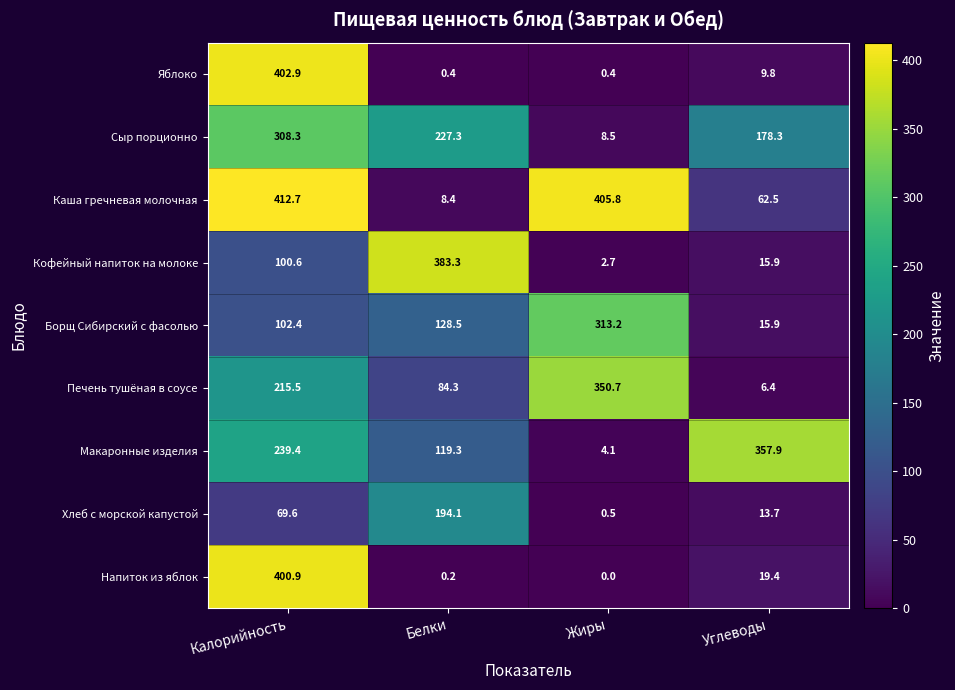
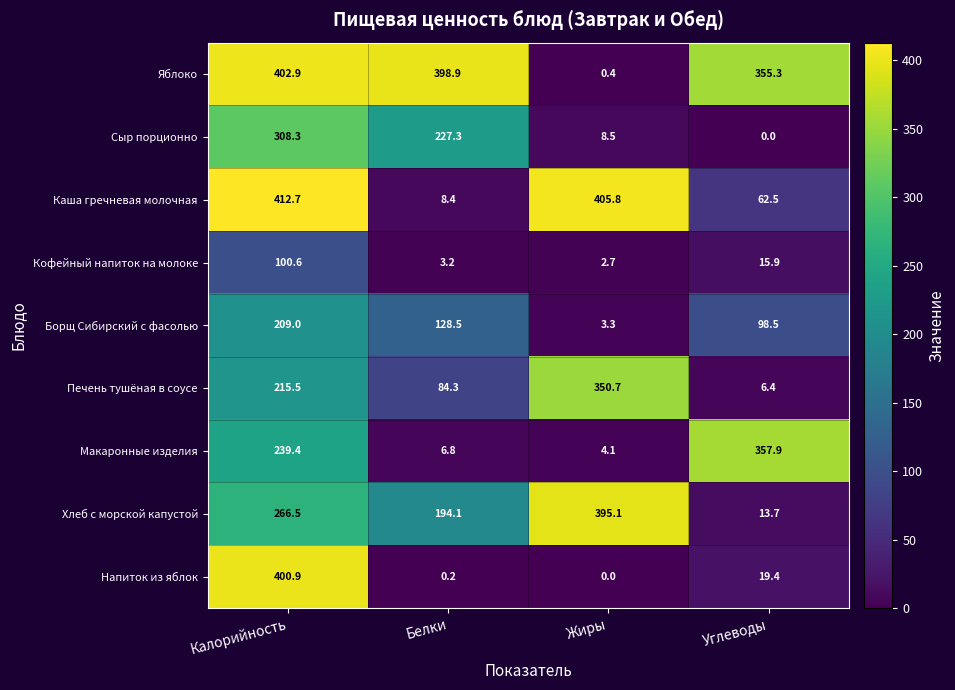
  {
    "Яблоко": {
      "Калорийность": 402.9,
-     "Белки": 0.4,
+     "Белки": 398.9,
      "Жиры": 0.4,
-     "Углеводы": 9.8
+     "Углеводы": 355.3
    },
    "Сыр порционно": {
      "Калорийность": 308.3,
      "Белки": 227.3,
      "Жиры": 8.5,
-     "Углеводы": 178.3
+     "Углеводы": 0.0
    },
    "Каша гречневая молочная": {
      "Калорийность": 412.7,
      "Белки": 8.4,
      "Жиры": 405.8,
      "Углеводы": 62.5
    },
    "Кофейный напиток на молоке": {
      "Калорийность": 100.6,
-     "Белки": 383.3,
+     "Белки": 3.2,
      "Жиры": 2.7,
      "Углеводы": 15.9
    },
    "Борщ Сибирский с фасолью": {
-     "Калорийность": 102.4,
+     "Калорийность": 209.0,
      "Белки": 128.5,
-     "Жиры": 313.2,
-     "Углеводы": 15.9
+     "Жиры": 3.3,
+     "Углеводы": 98.5
    },
    "Печень тушёная в соусе": {
      "Калорийность": 215.5,
      "Белки": 84.3,
      "Жиры": 350.7,
      "Углеводы": 6.4
    },
    "Макаронные изделия": {
      "Калорийность": 239.4,
-     "Белки": 119.3,
+     "Белки": 6.8,
      "Жиры": 4.1,
      "Углеводы": 357.9
    },
    "Хлеб с морской капустой": {
-     "Калорийность": 69.6,
+     "Калорийность": 266.5,
      "Белки": 194.1,
-     "Жиры": 0.5,
+     "Жиры": 395.1,
      "Углеводы": 13.7
    },
    "Напиток из яблок": {
      "Калорийность": 400.9,
      "Белки": 0.2,
      "Жиры": 0.0,
      "Углеводы": 19.4
    }
  }
